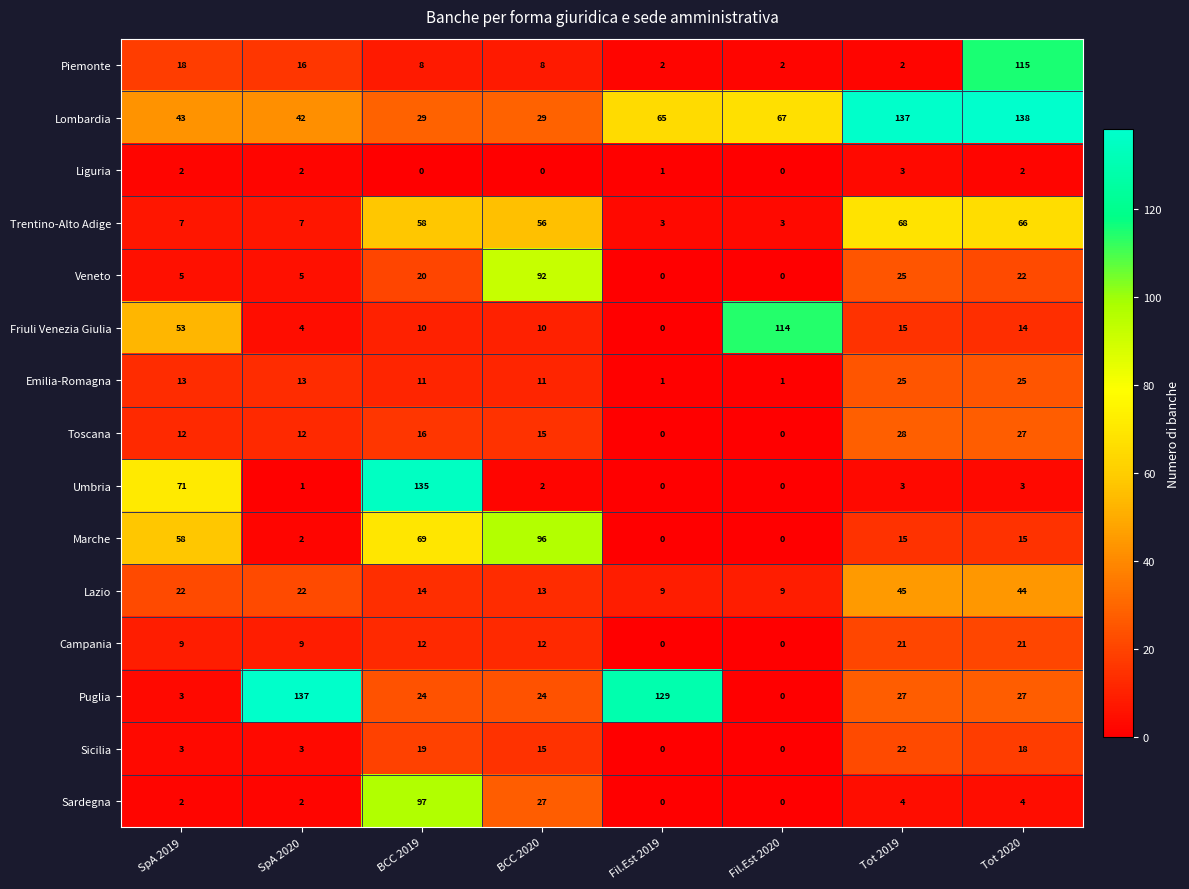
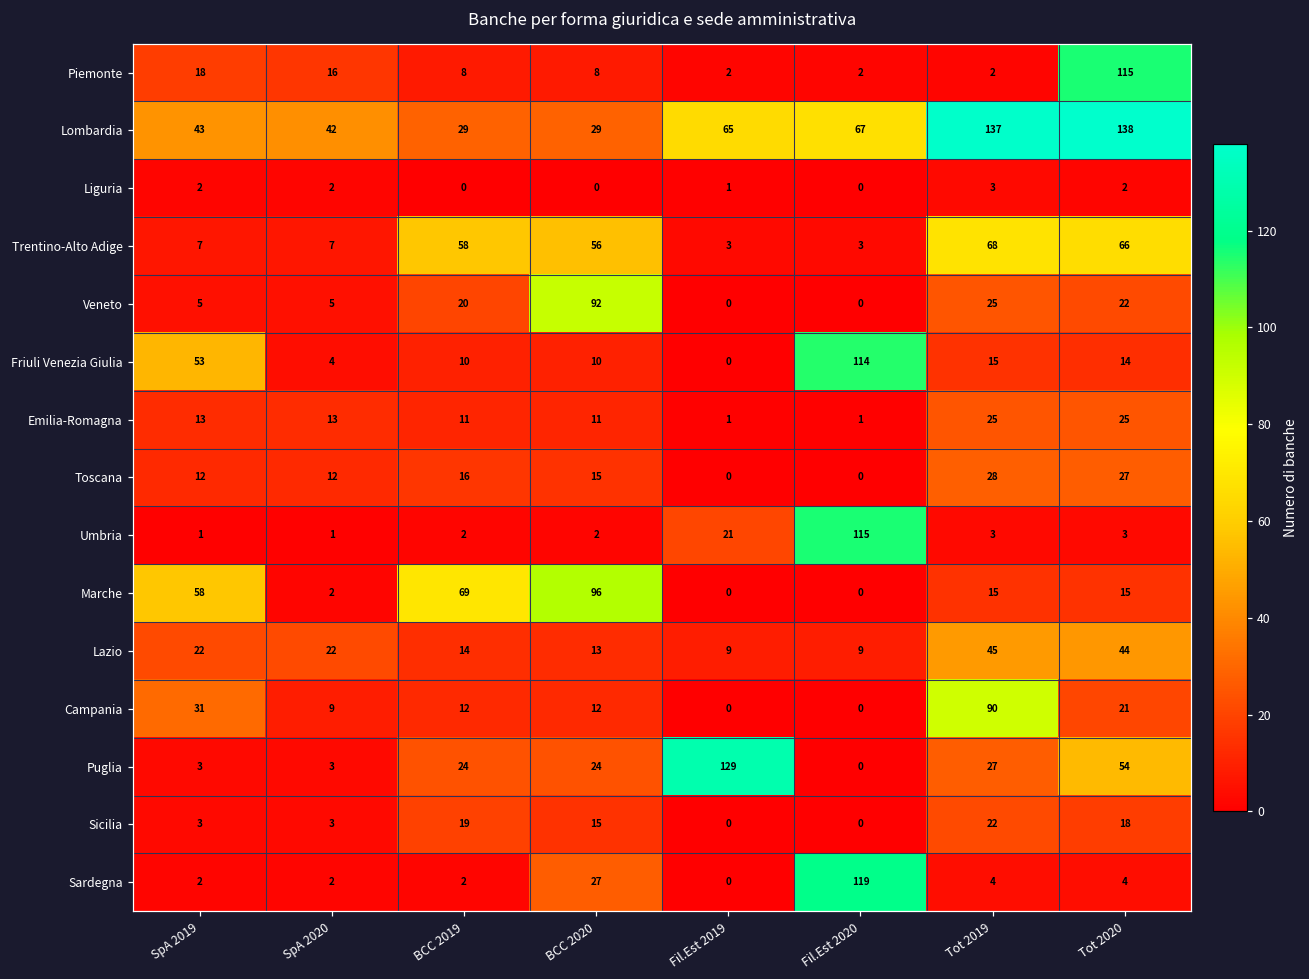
  {
    "Piemonte": {
      "SpA 2019": 18,
      "SpA 2020": 16,
      "BCC 2019": 8,
      "BCC 2020": 8,
      "Fil.Est 2019": 2,
      "Fil.Est 2020": 2,
      "Tot 2019": 2,
      "Tot 2020": 115
    },
    "Lombardia": {
      "SpA 2019": 43,
      "SpA 2020": 42,
      "BCC 2019": 29,
      "BCC 2020": 29,
      "Fil.Est 2019": 65,
      "Fil.Est 2020": 67,
      "Tot 2019": 137,
      "Tot 2020": 138
    },
    "Liguria": {
      "SpA 2019": 2,
      "SpA 2020": 2,
      "BCC 2019": 0,
      "BCC 2020": 0,
      "Fil.Est 2019": 1,
      "Fil.Est 2020": 0,
      "Tot 2019": 3,
      "Tot 2020": 2
    },
    "Trentino-Alto Adige": {
      "SpA 2019": 7,
      "SpA 2020": 7,
      "BCC 2019": 58,
      "BCC 2020": 56,
      "Fil.Est 2019": 3,
      "Fil.Est 2020": 3,
      "Tot 2019": 68,
      "Tot 2020": 66
    },
    "Veneto": {
      "SpA 2019": 5,
      "SpA 2020": 5,
      "BCC 2019": 20,
      "BCC 2020": 92,
      "Fil.Est 2019": 0,
      "Fil.Est 2020": 0,
      "Tot 2019": 25,
      "Tot 2020": 22
    },
    "Friuli Venezia Giulia": {
      "SpA 2019": 53,
      "SpA 2020": 4,
      "BCC 2019": 10,
      "BCC 2020": 10,
      "Fil.Est 2019": 0,
      "Fil.Est 2020": 114,
      "Tot 2019": 15,
      "Tot 2020": 14
    },
    "Emilia-Romagna": {
      "SpA 2019": 13,
      "SpA 2020": 13,
      "BCC 2019": 11,
      "BCC 2020": 11,
      "Fil.Est 2019": 1,
      "Fil.Est 2020": 1,
      "Tot 2019": 25,
      "Tot 2020": 25
    },
    "Toscana": {
      "SpA 2019": 12,
      "SpA 2020": 12,
      "BCC 2019": 16,
      "BCC 2020": 15,
      "Fil.Est 2019": 0,
      "Fil.Est 2020": 0,
      "Tot 2019": 28,
      "Tot 2020": 27
    },
    "Umbria": {
-     "SpA 2019": 71,
+     "SpA 2019": 1,
      "SpA 2020": 1,
-     "BCC 2019": 135,
+     "BCC 2019": 2,
      "BCC 2020": 2,
-     "Fil.Est 2019": 0,
-     "Fil.Est 2020": 0,
+     "Fil.Est 2019": 21,
+     "Fil.Est 2020": 115,
      "Tot 2019": 3,
      "Tot 2020": 3
    },
    "Marche": {
      "SpA 2019": 58,
      "SpA 2020": 2,
      "BCC 2019": 69,
      "BCC 2020": 96,
      "Fil.Est 2019": 0,
      "Fil.Est 2020": 0,
      "Tot 2019": 15,
      "Tot 2020": 15
    },
    "Lazio": {
      "SpA 2019": 22,
      "SpA 2020": 22,
      "BCC 2019": 14,
      "BCC 2020": 13,
      "Fil.Est 2019": 9,
      "Fil.Est 2020": 9,
      "Tot 2019": 45,
      "Tot 2020": 44
    },
    "Campania": {
-     "SpA 2019": 9,
+     "SpA 2019": 31,
      "SpA 2020": 9,
      "BCC 2019": 12,
      "BCC 2020": 12,
      "Fil.Est 2019": 0,
      "Fil.Est 2020": 0,
-     "Tot 2019": 21,
+     "Tot 2019": 90,
      "Tot 2020": 21
    },
    "Puglia": {
      "SpA 2019": 3,
-     "SpA 2020": 137,
+     "SpA 2020": 3,
      "BCC 2019": 24,
      "BCC 2020": 24,
      "Fil.Est 2019": 129,
      "Fil.Est 2020": 0,
      "Tot 2019": 27,
-     "Tot 2020": 27
+     "Tot 2020": 54
    },
    "Sicilia": {
      "SpA 2019": 3,
      "SpA 2020": 3,
      "BCC 2019": 19,
      "BCC 2020": 15,
      "Fil.Est 2019": 0,
      "Fil.Est 2020": 0,
      "Tot 2019": 22,
      "Tot 2020": 18
    },
    "Sardegna": {
      "SpA 2019": 2,
      "SpA 2020": 2,
-     "BCC 2019": 97,
+     "BCC 2019": 2,
      "BCC 2020": 27,
      "Fil.Est 2019": 0,
-     "Fil.Est 2020": 0,
+     "Fil.Est 2020": 119,
      "Tot 2019": 4,
      "Tot 2020": 4
    }
  }
